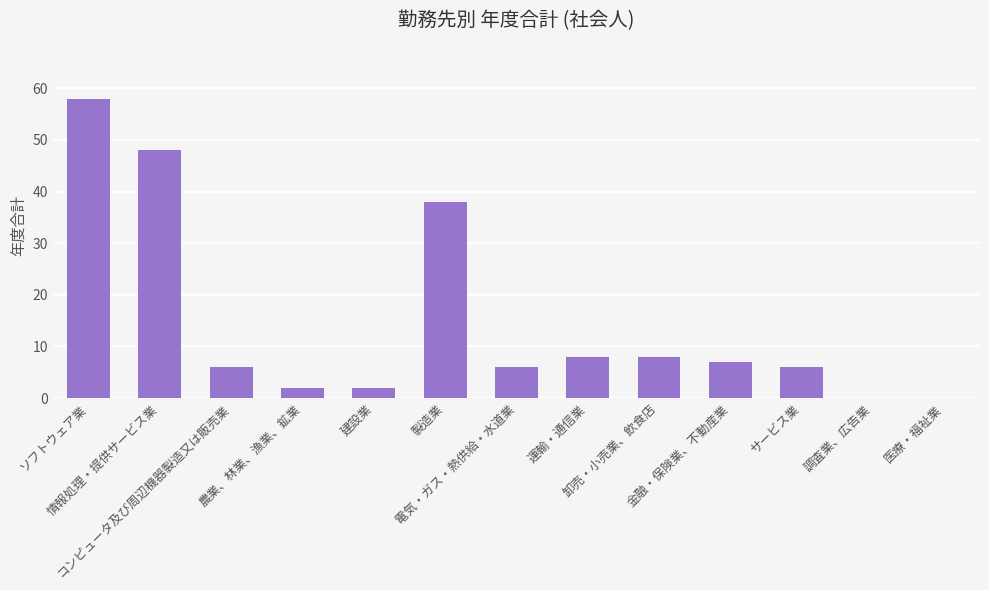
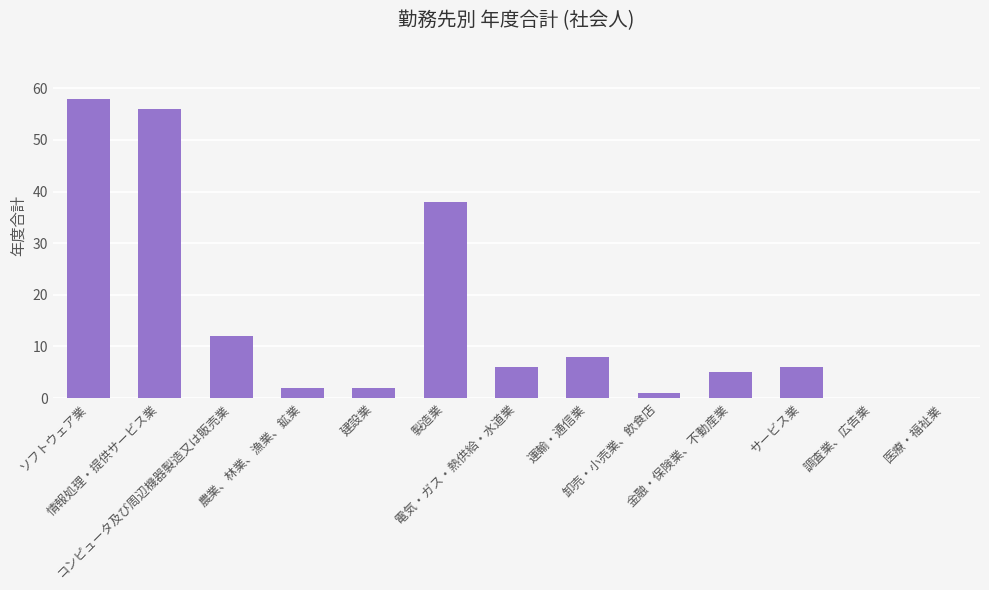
  {
    "ソフトウェア業": 58,
-   "情報処理・提供サービス業": 48,
-   "コンピュータ及び周辺機器製造又は販売業": 6,
+   "情報処理・提供サービス業": 56,
+   "コンピュータ及び周辺機器製造又は販売業": 12,
    "農業、林業、漁業、鉱業": 2,
    "建設業": 2,
    "製造業": 38,
    "電気・ガス・熱供給・水道業": 6,
    "運輸・通信業": 8,
-   "卸売・小売業、飲食店": 8,
-   "金融・保険業、不動産業": 7,
+   "卸売・小売業、飲食店": 1,
+   "金融・保険業、不動産業": 5,
    "サービス業": 6,
    "調査業、広告業": 0,
    "医療・福祉業": 0
  }
